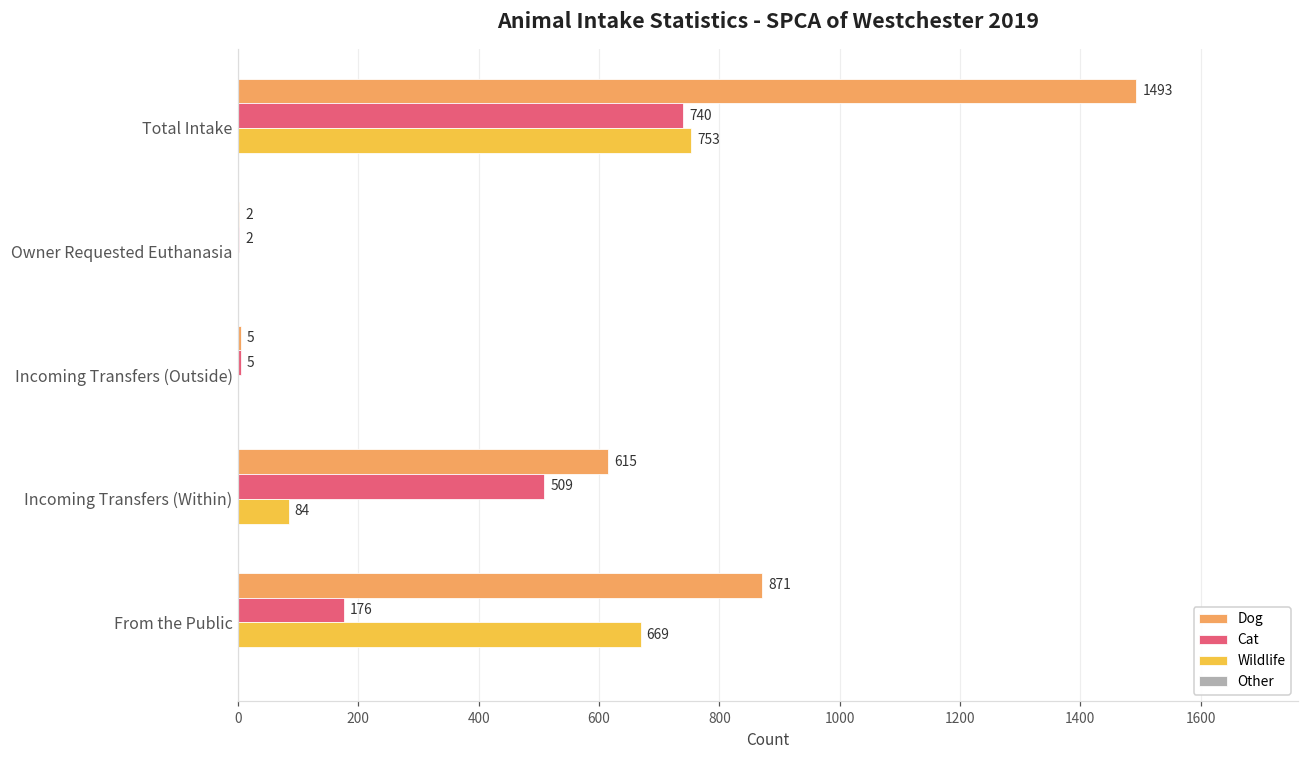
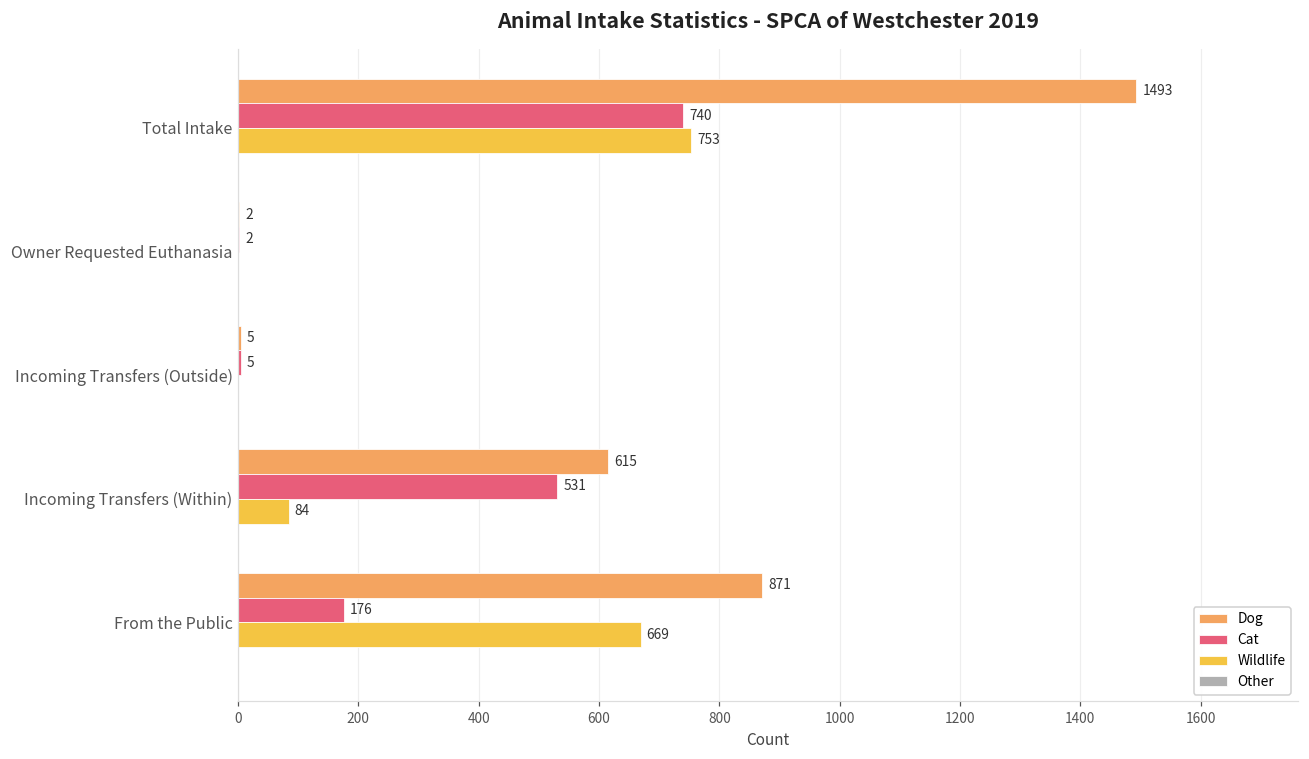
  {
    "Cat": {
      "Total Intake": 740,
      "Owner Requested Euthanasia": 2,
      "Incoming Transfers (Outside)": 5,
-     "Incoming Transfers (Within)": 509,
+     "Incoming Transfers (Within)": 531,
      "From the Public": 176
    },
    "Other": {
      "Total Intake": 0,
      "Owner Requested Euthanasia": 0,
      "Incoming Transfers (Outside)": 0,
      "Incoming Transfers (Within)": 0,
      "From the Public": 0
    }
  }
